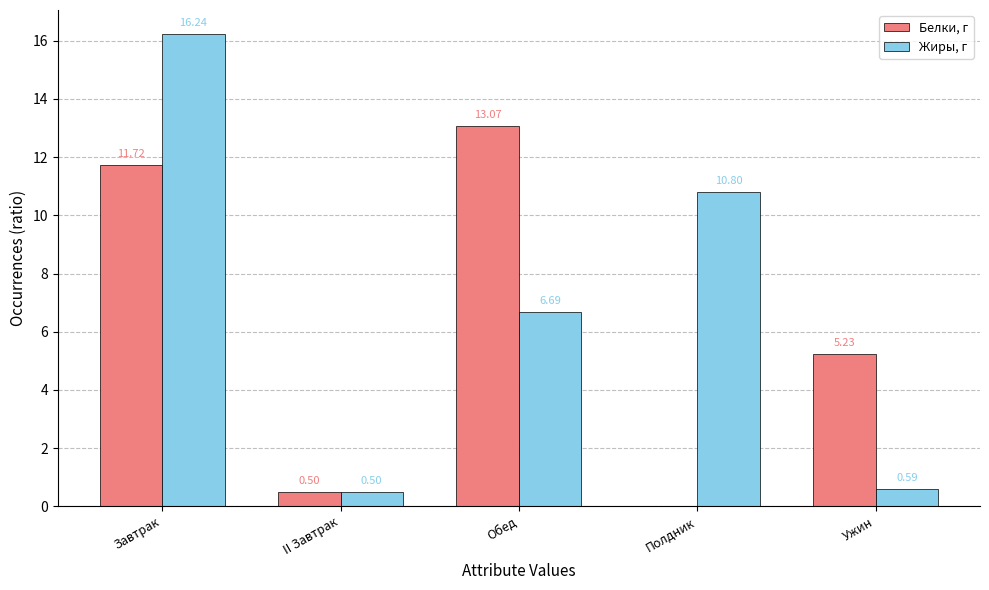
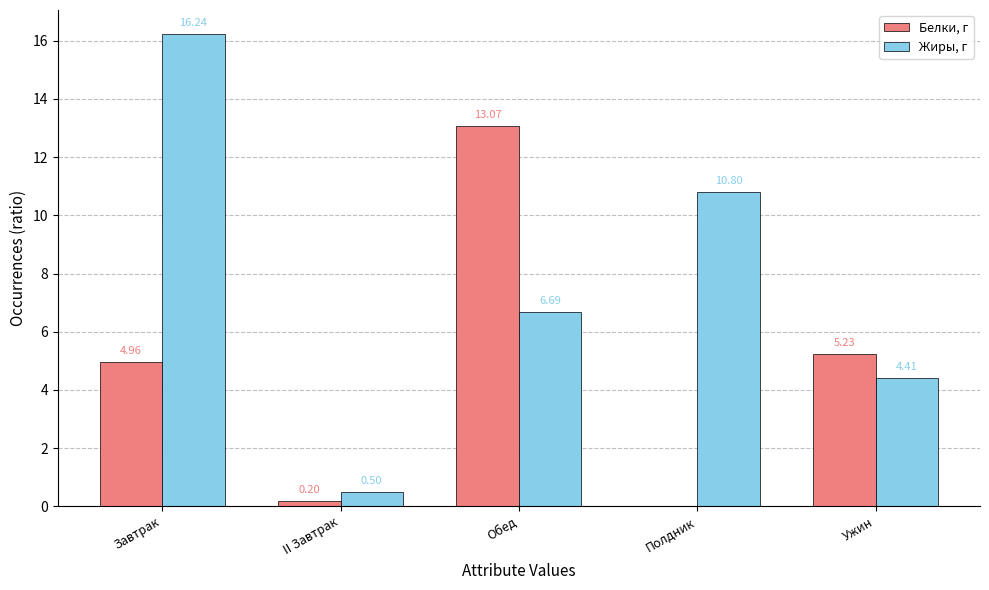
  {
    "Белки, г": {
-     "Завтрак": 11.72,
-     "II Завтрак": 0.50,
+     "Завтрак": 4.96,
+     "II Завтрак": 0.20,
      "Обед": 13.07,
      "Ужин": 5.23
    },
    "Жиры, г": {
      "Завтрак": 16.24,
      "II Завтрак": 0.50,
      "Обед": 6.69,
      "Полдник": 10.80,
-     "Ужин": 0.59
+     "Ужин": 4.41
    }
  }
